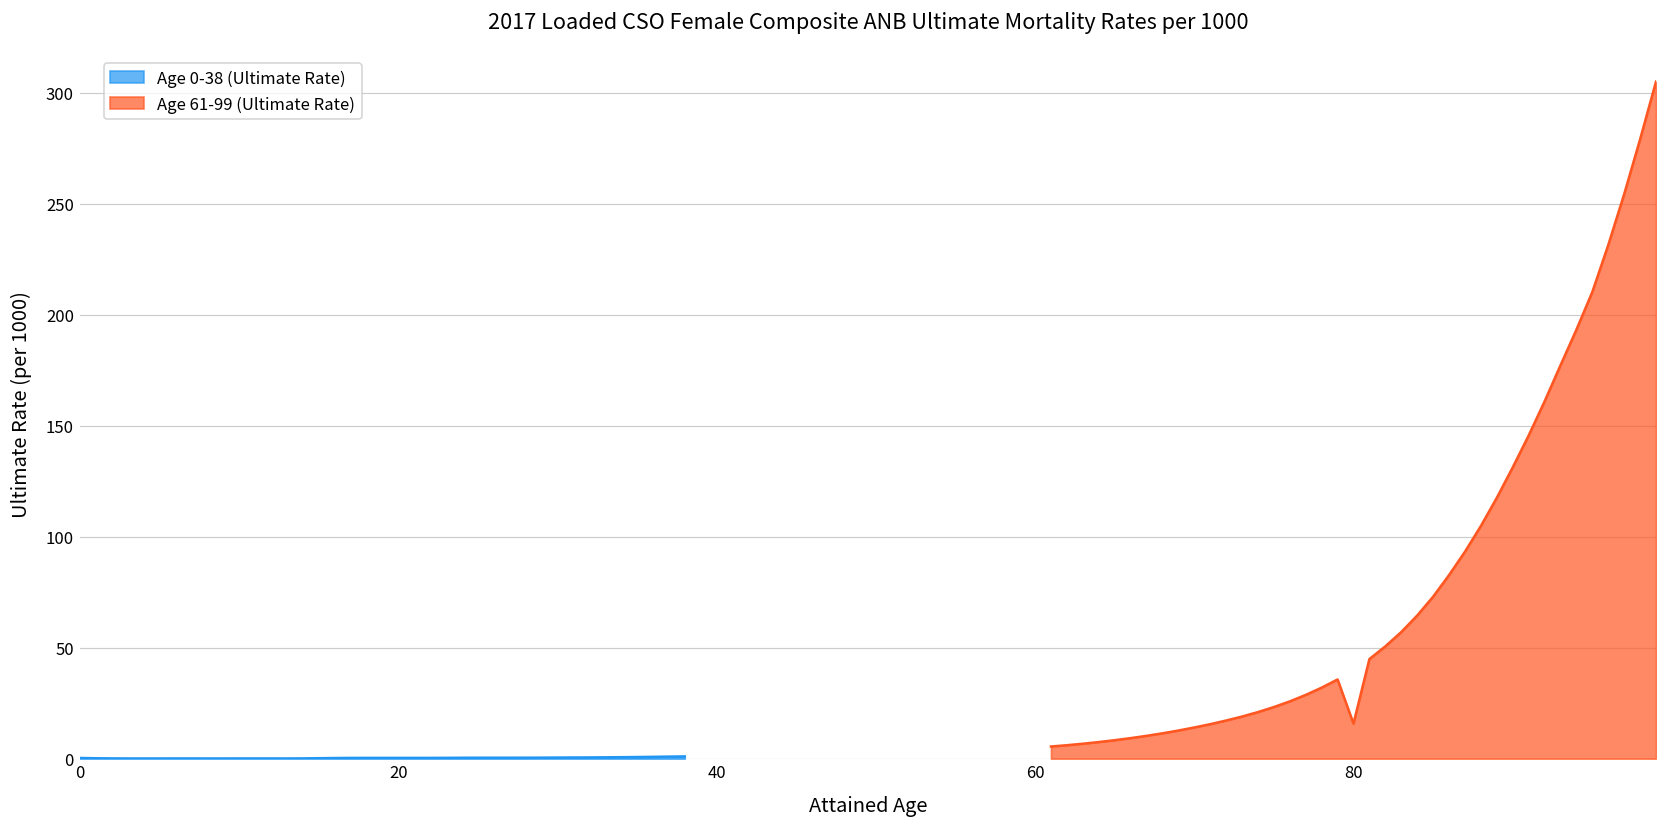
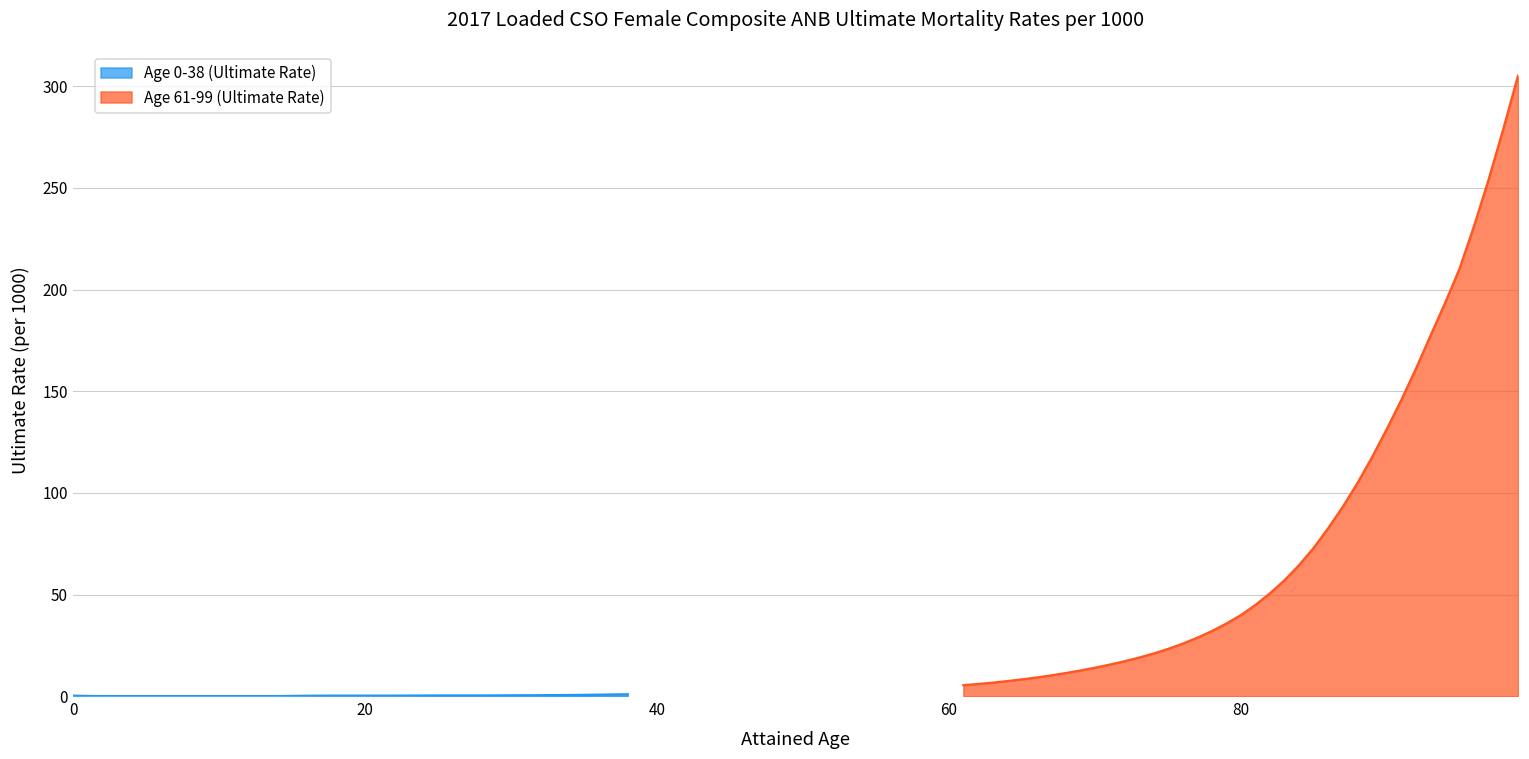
  {
    "Age 0-38 (Ultimate Rate)": {
      "0": 0,
      "20": 0
    },
    "Age 61-99 (Ultimate Rate)": {
-     "80": 16
+     "80": 40
    }
  }
